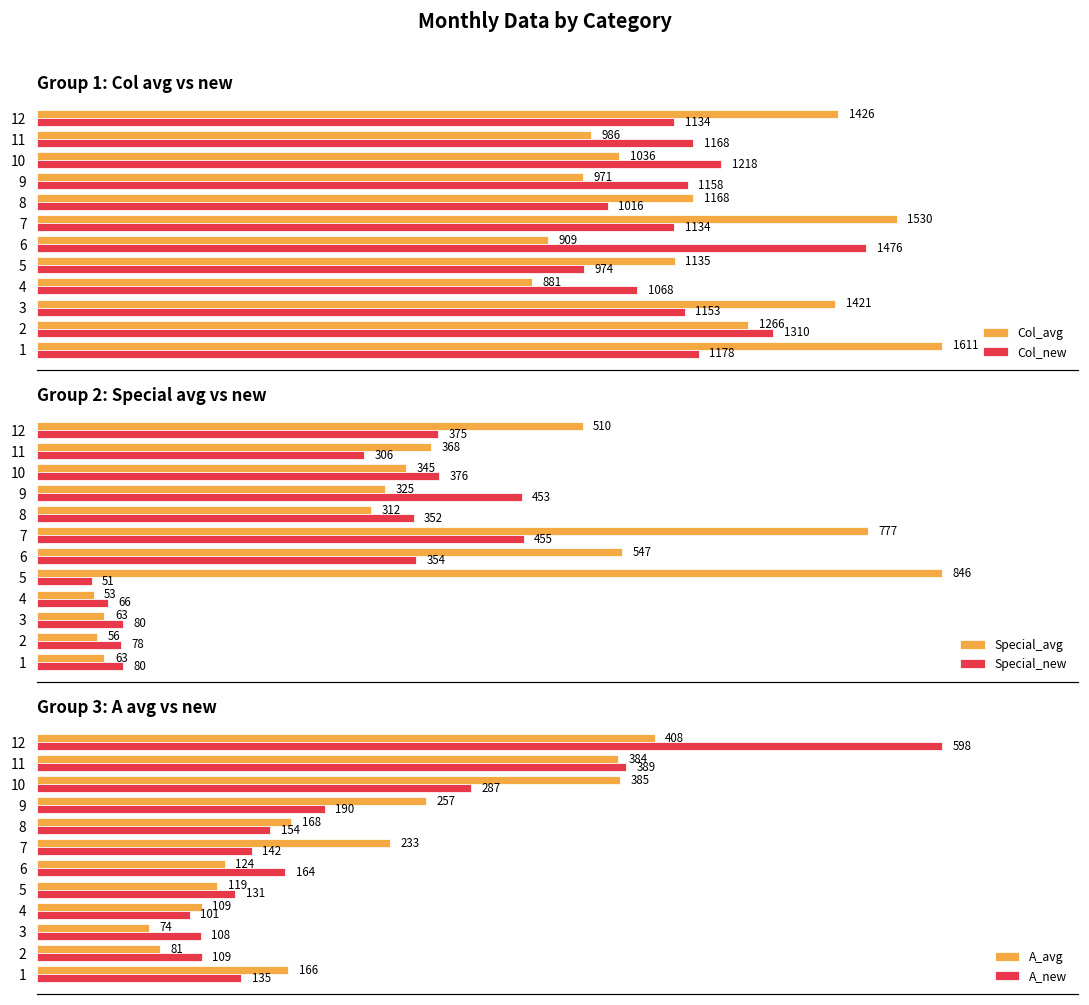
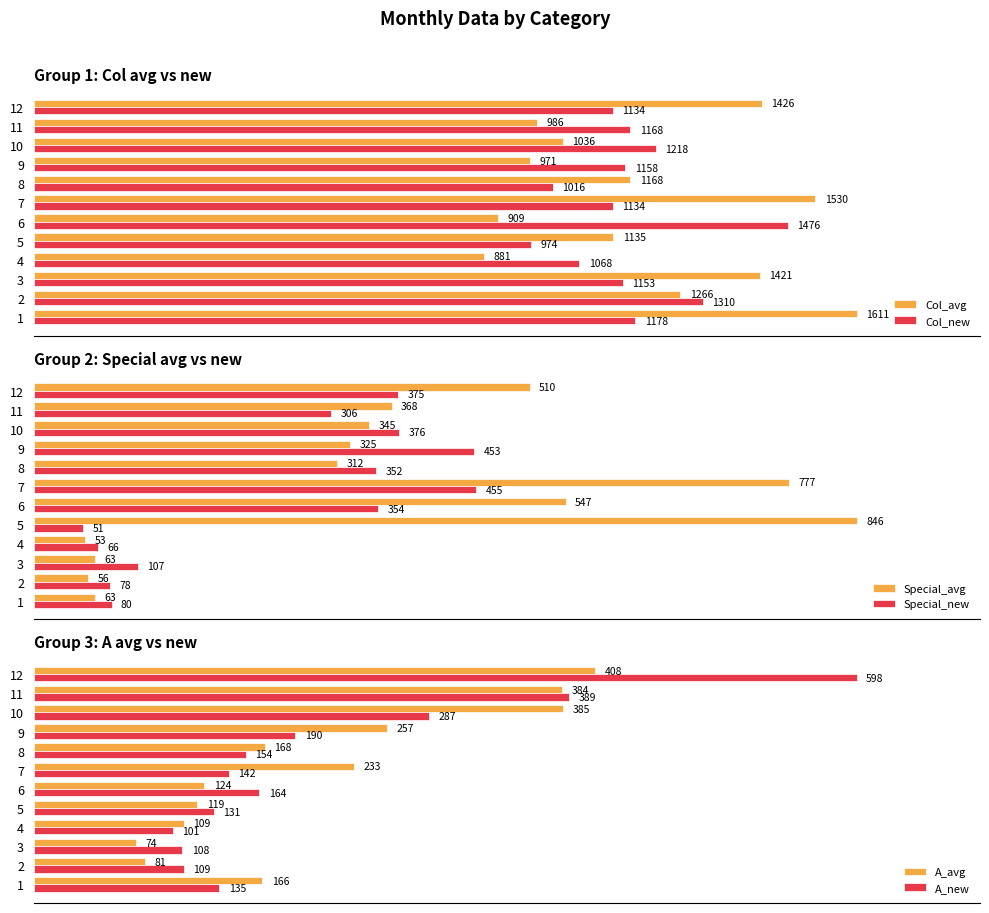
  {
    "Group 1: Col avg vs new": {
      "Col_avg": {
        "12": 1426,
        "11": 986,
        "10": 1036,
        "9": 971,
        "8": 1168,
        "7": 1530,
        "6": 909,
        "5": 1135,
        "4": 881,
        "3": 1421,
        "2": 1266,
        "1": 1611
      },
      "Col_new": {
        "12": 1134,
        "11": 1168,
        "10": 1218,
        "9": 1158,
        "8": 1016,
        "7": 1134,
        "6": 1476,
        "5": 974,
        "4": 1068,
        "3": 1153,
        "2": 1310,
        "1": 1178
      }
    },
    "Group 2: Special avg vs new": {
      "Special_avg": {
        "12": 510,
        "11": 368,
        "10": 345,
        "9": 325,
        "8": 312,
        "7": 777,
        "6": 547,
        "5": 846,
        "4": 53,
        "3": 63,
        "2": 56,
        "1": 63
      },
      "Special_new": {
        "12": 375,
        "11": 306,
        "10": 376,
        "9": 453,
        "8": 352,
        "7": 455,
        "6": 354,
        "5": 51,
        "4": 66,
-       "3": 80,
+       "3": 107,
        "2": 78,
        "1": 80
      }
    },
    "Group 3: A avg vs new": {
      "A_avg": {
        "12": 408,
        "10": 385,
        "9": 257,
        "8": 168,
        "7": 233,
        "6": 124,
        "5": 119,
        "4": 109,
        "3": 74,
        "2": 81,
        "1": 166
      },
      "A_new": {
        "12": 598,
        "10": 287,
        "9": 190,
        "8": 154,
        "7": 142,
        "6": 164,
        "5": 131,
        "4": 101,
        "3": 108,
        "2": 109,
        "1": 135
      }
    }
  }
